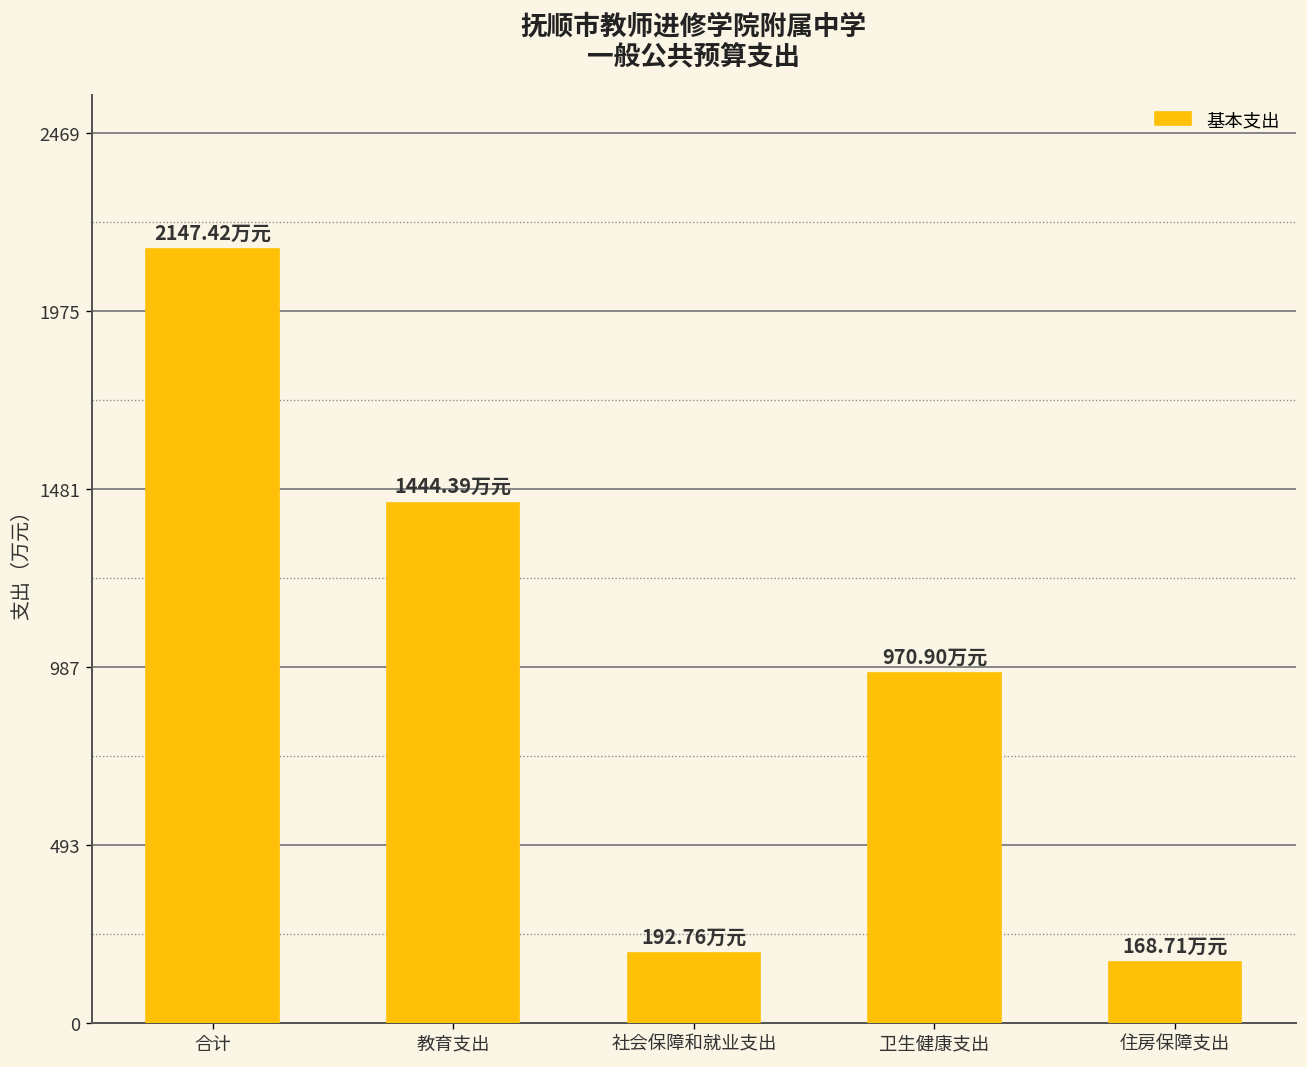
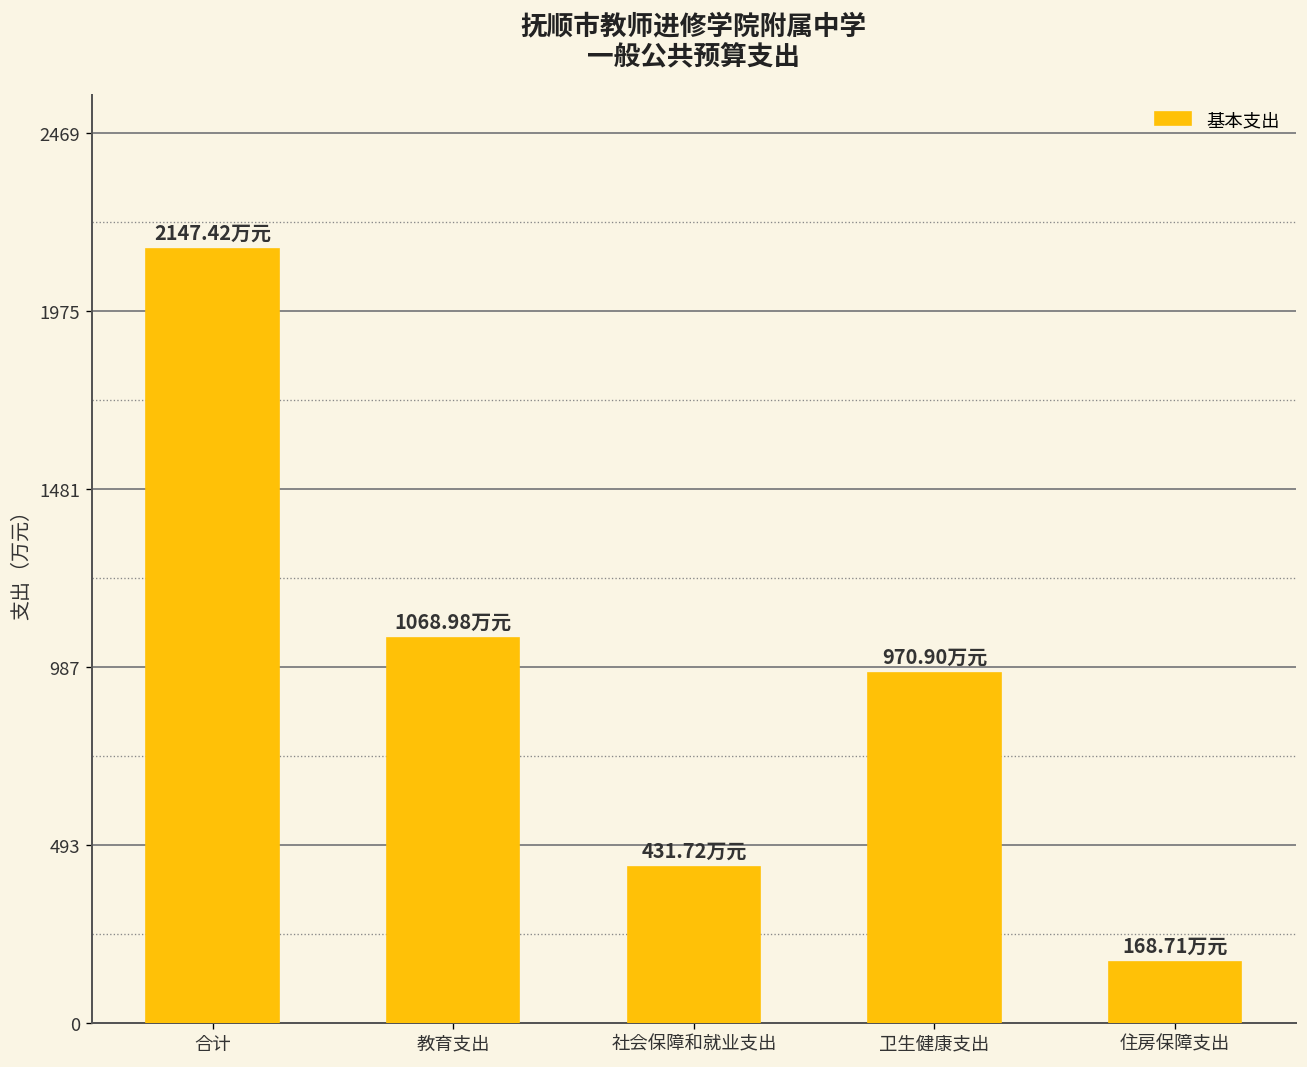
  {
    "合计": 2147.42,
-   "教育支出": 1444.39,
-   "社会保障和就业支出": 192.76,
+   "教育支出": 1068.98,
+   "社会保障和就业支出": 431.72,
    "卫生健康支出": 970.90,
    "住房保障支出": 168.71
  }
